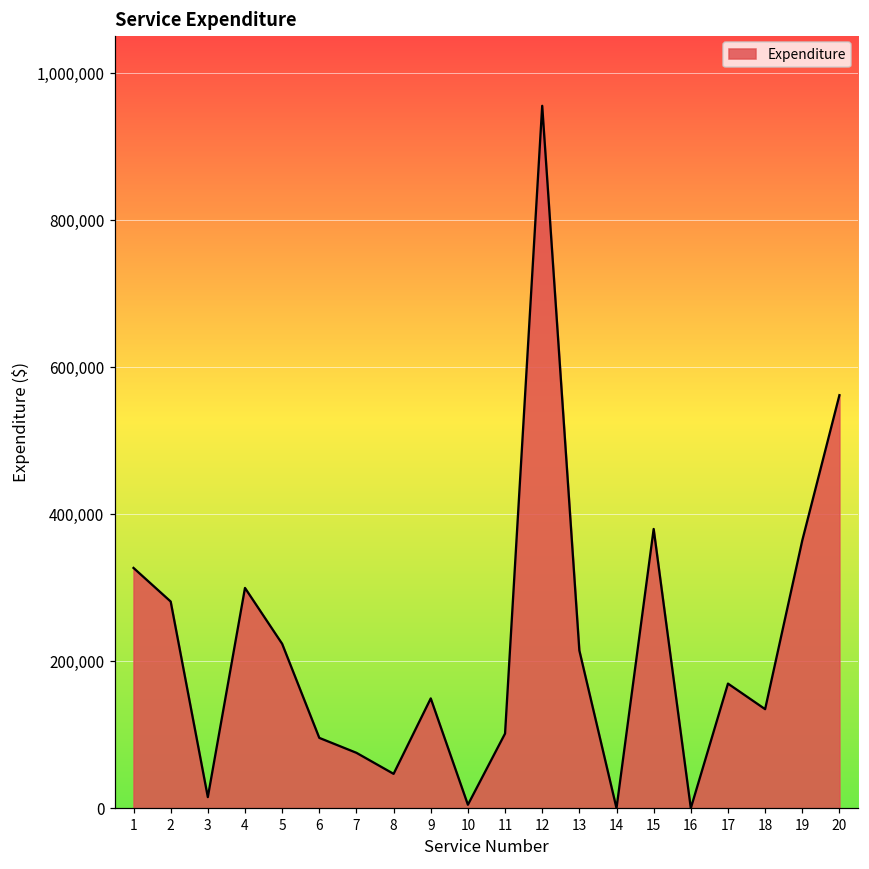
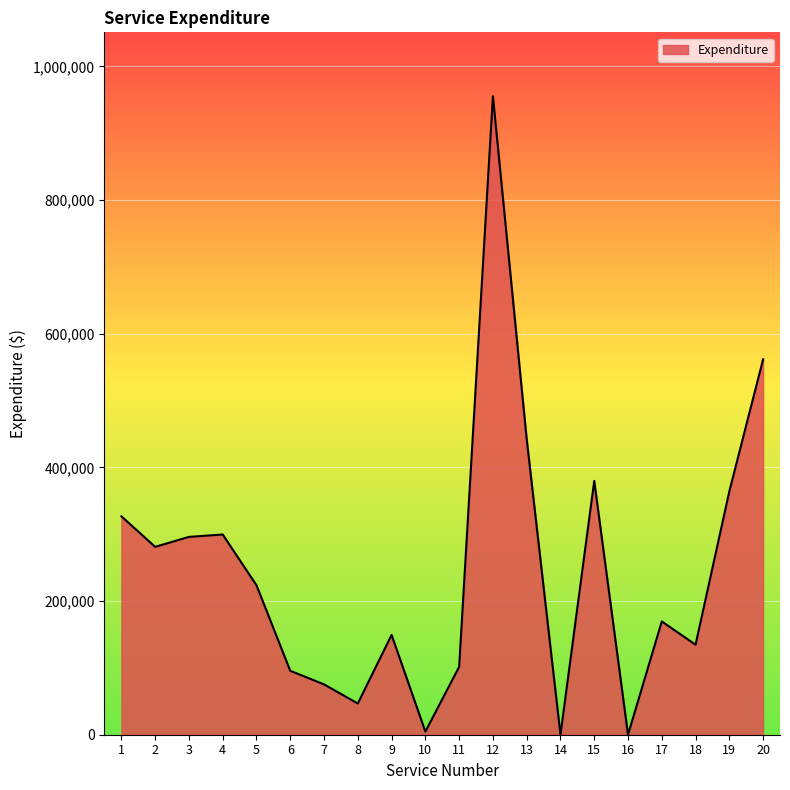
  {
    "1": "330,000",
    "2": "280,000",
-   "3": "20,000",
+   "3": "300,000",
    "4": "300,000",
    "5": "220,000",
    "6": "100,000",
    "7": "80,000",
    "8": "50,000",
    "9": "150,000",
    "10": "0",
    "11": "100,000",
    "12": "960,000",
-   "13": "210,000",
+   "13": "440,000",
    "14": "0",
    "15": "380,000",
    "16": "0",
    "17": "170,000",
    "18": "130,000",
    "19": "360,000",
    "20": "560,000"
  }
